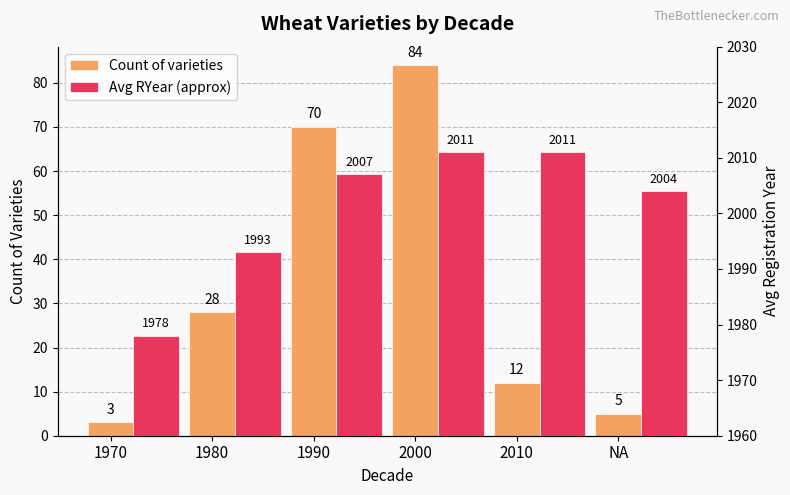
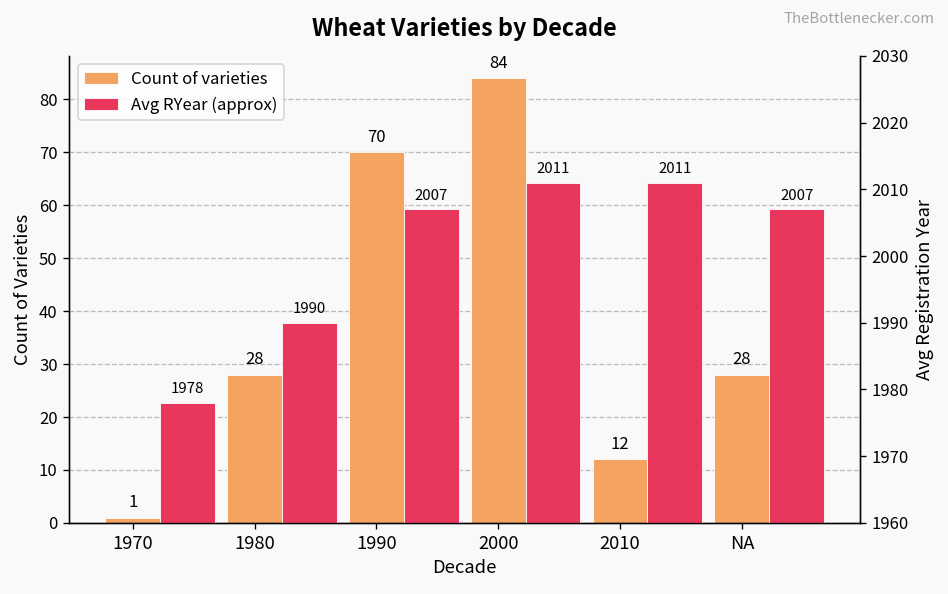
  {
    "Count of varieties": {
-     "1970": 3,
+     "1970": 1,
      "1980": 28,
      "1990": 70,
      "2000": 84,
      "2010": 12,
-     "NA": 5
+     "NA": 28
    },
    "Avg RYear (approx)": {
      "1970": 1978,
-     "1980": 1993,
+     "1980": 1990,
      "1990": 2007,
      "2000": 2011,
      "2010": 2011,
-     "NA": 2004
+     "NA": 2007
    }
  }
